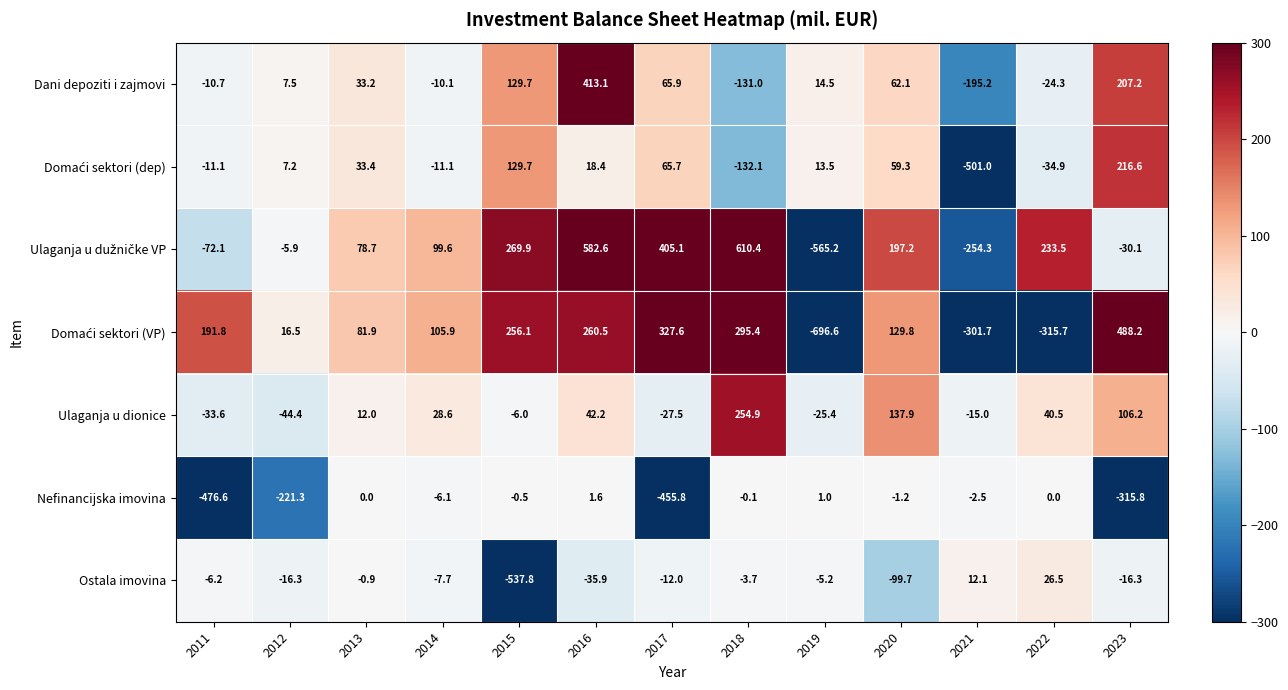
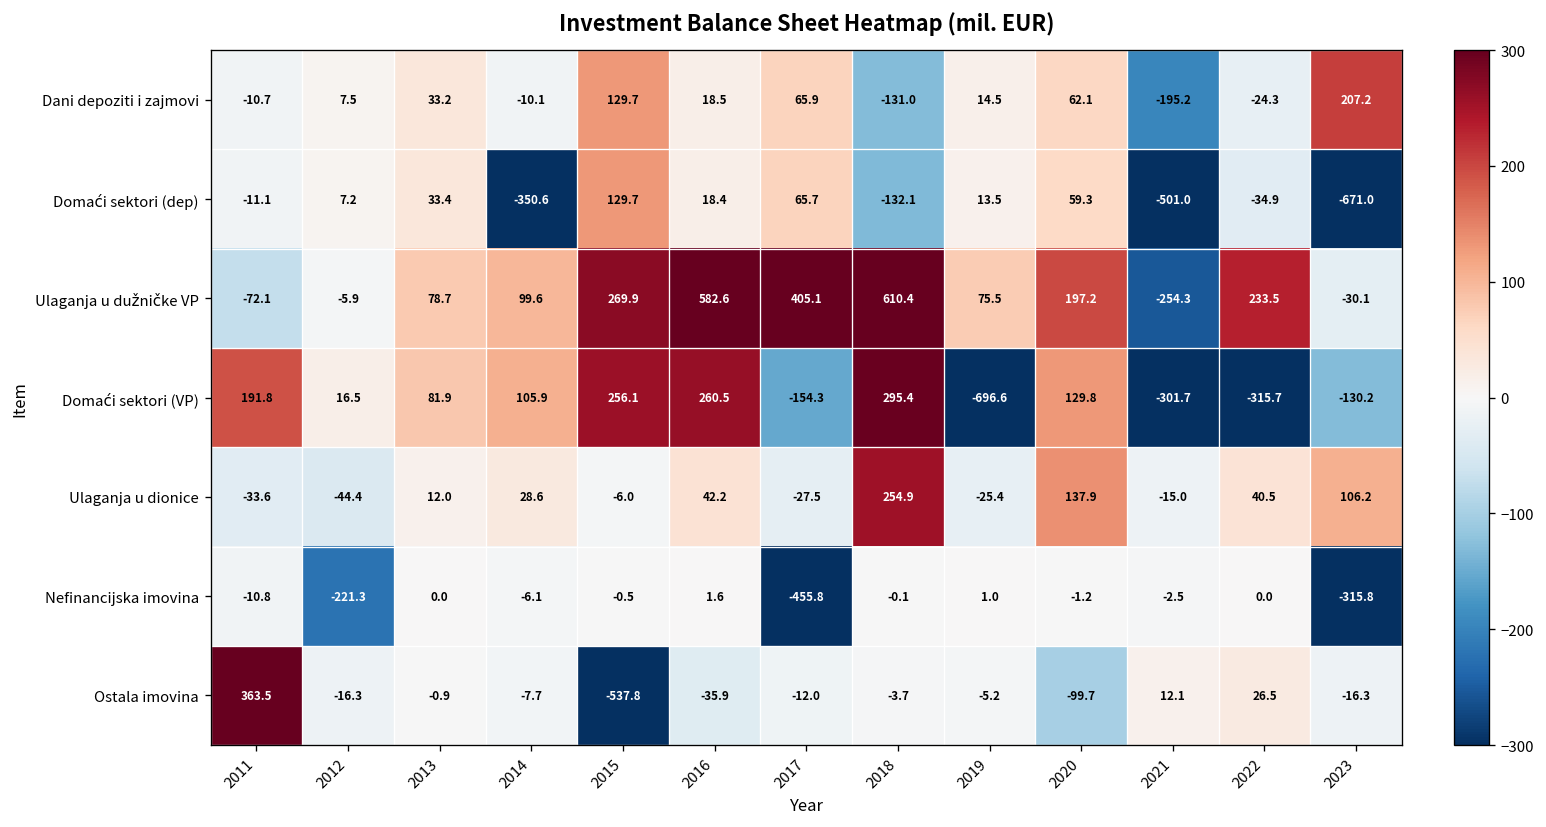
  {
    "Dani depoziti i zajmovi": {
      "2011": -10.7,
      "2012": 7.5,
      "2013": 33.2,
      "2014": -10.1,
      "2015": 129.7,
-     "2016": 413.1,
+     "2016": 18.5,
      "2017": 65.9,
      "2018": -131.0,
      "2019": 14.5,
      "2020": 62.1,
      "2021": -195.2,
      "2022": -24.3,
      "2023": 207.2
    },
    "Domaći sektori (dep)": {
      "2011": -11.1,
      "2012": 7.2,
      "2013": 33.4,
-     "2014": -11.1,
+     "2014": -350.6,
      "2015": 129.7,
      "2016": 18.4,
      "2017": 65.7,
      "2018": -132.1,
      "2019": 13.5,
      "2020": 59.3,
      "2021": -501.0,
      "2022": -34.9,
-     "2023": 216.6
+     "2023": -671.0
    },
    "Ulaganja u dužničke VP": {
      "2011": -72.1,
      "2012": -5.9,
      "2013": 78.7,
      "2014": 99.6,
      "2015": 269.9,
      "2016": 582.6,
      "2017": 405.1,
      "2018": 610.4,
-     "2019": -565.2,
+     "2019": 75.5,
      "2020": 197.2,
      "2021": -254.3,
      "2022": 233.5,
      "2023": -30.1
    },
    "Domaći sektori (VP)": {
      "2011": 191.8,
      "2012": 16.5,
      "2013": 81.9,
      "2014": 105.9,
      "2015": 256.1,
      "2016": 260.5,
-     "2017": 327.6,
+     "2017": -154.3,
      "2018": 295.4,
      "2019": -696.6,
      "2020": 129.8,
      "2021": -301.7,
      "2022": -315.7,
-     "2023": 488.2
+     "2023": -130.2
    },
    "Ulaganja u dionice": {
      "2011": -33.6,
      "2012": -44.4,
      "2013": 12.0,
      "2014": 28.6,
      "2015": -6.0,
      "2016": 42.2,
      "2017": -27.5,
      "2018": 254.9,
      "2019": -25.4,
      "2020": 137.9,
      "2021": -15.0,
      "2022": 40.5,
      "2023": 106.2
    },
    "Nefinancijska imovina": {
-     "2011": -476.6,
+     "2011": -10.8,
      "2012": -221.3,
      "2013": 0.0,
      "2014": -6.1,
      "2015": -0.5,
      "2016": 1.6,
      "2017": -455.8,
      "2018": -0.1,
      "2019": 1.0,
      "2020": -1.2,
      "2021": -2.5,
      "2022": 0.0,
      "2023": -315.8
    },
    "Ostala imovina": {
-     "2011": -6.2,
+     "2011": 363.5,
      "2012": -16.3,
      "2013": -0.9,
      "2014": -7.7,
      "2015": -537.8,
      "2016": -35.9,
      "2017": -12.0,
      "2018": -3.7,
      "2019": -5.2,
      "2020": -99.7,
      "2021": 12.1,
      "2022": 26.5,
      "2023": -16.3
    }
  }
